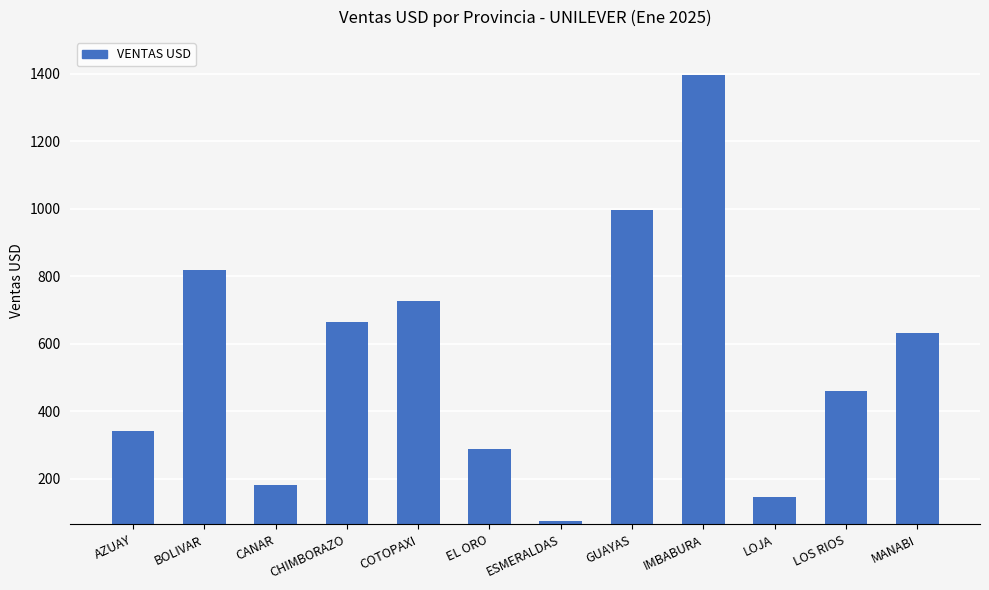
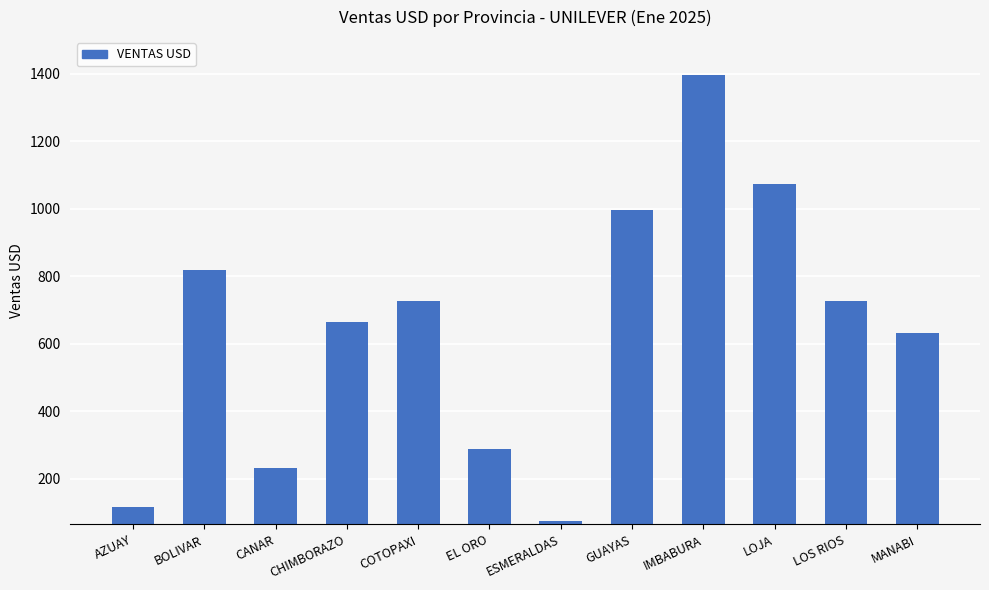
  {
-   "AZUAY": 340,
+   "AZUAY": 120,
    "BOLIVAR": 820,
-   "CANAR": 180,
+   "CANAR": 230,
    "CHIMBORAZO": 660,
    "COTOPAXI": 730,
    "EL ORO": 290,
    "ESMERALDAS": 80,
    "GUAYAS": 1000,
    "IMBABURA": 1400,
-   "LOJA": 150,
-   "LOS RIOS": 460,
+   "LOJA": 1070,
+   "LOS RIOS": 730,
    "MANABI": 630
  }
